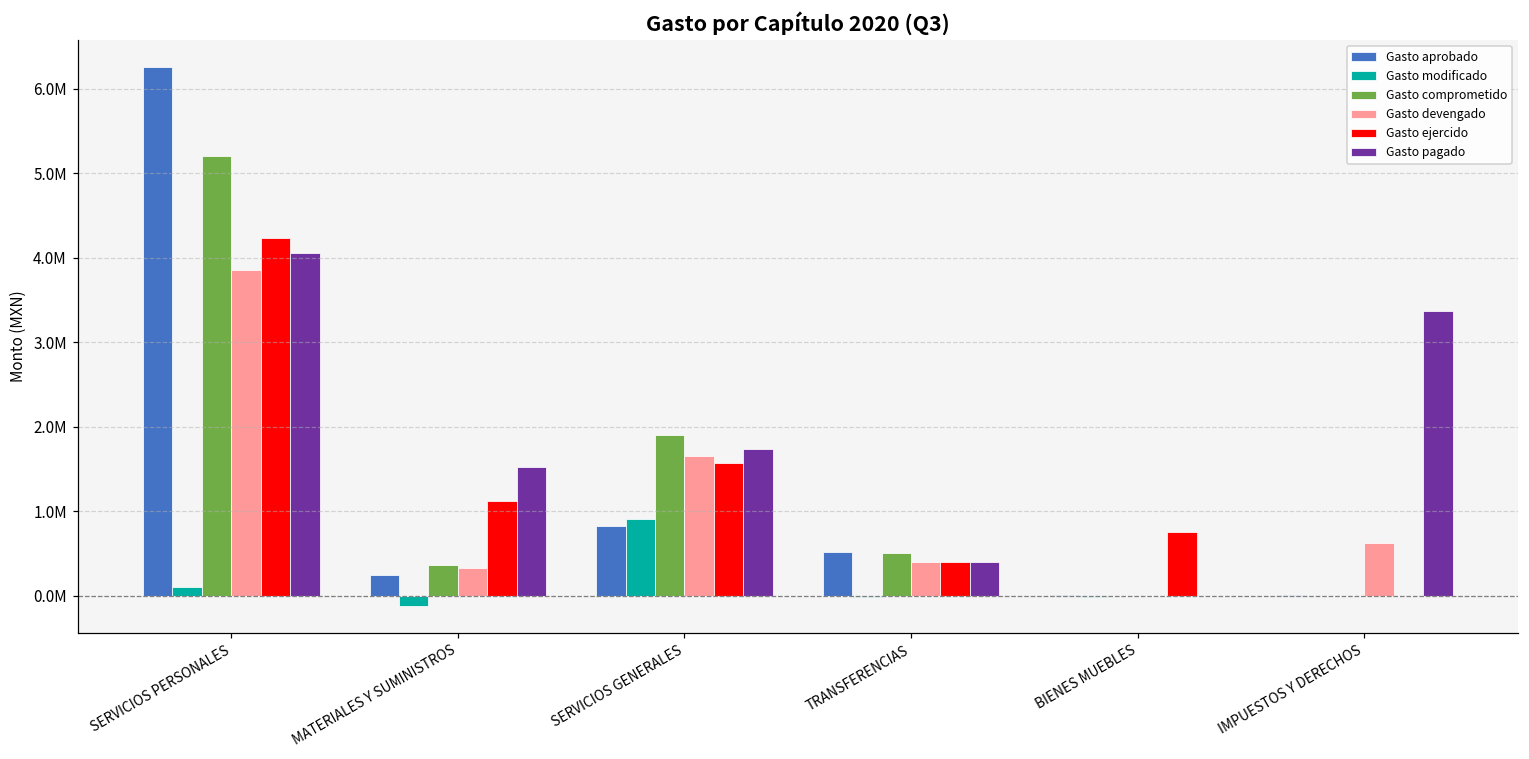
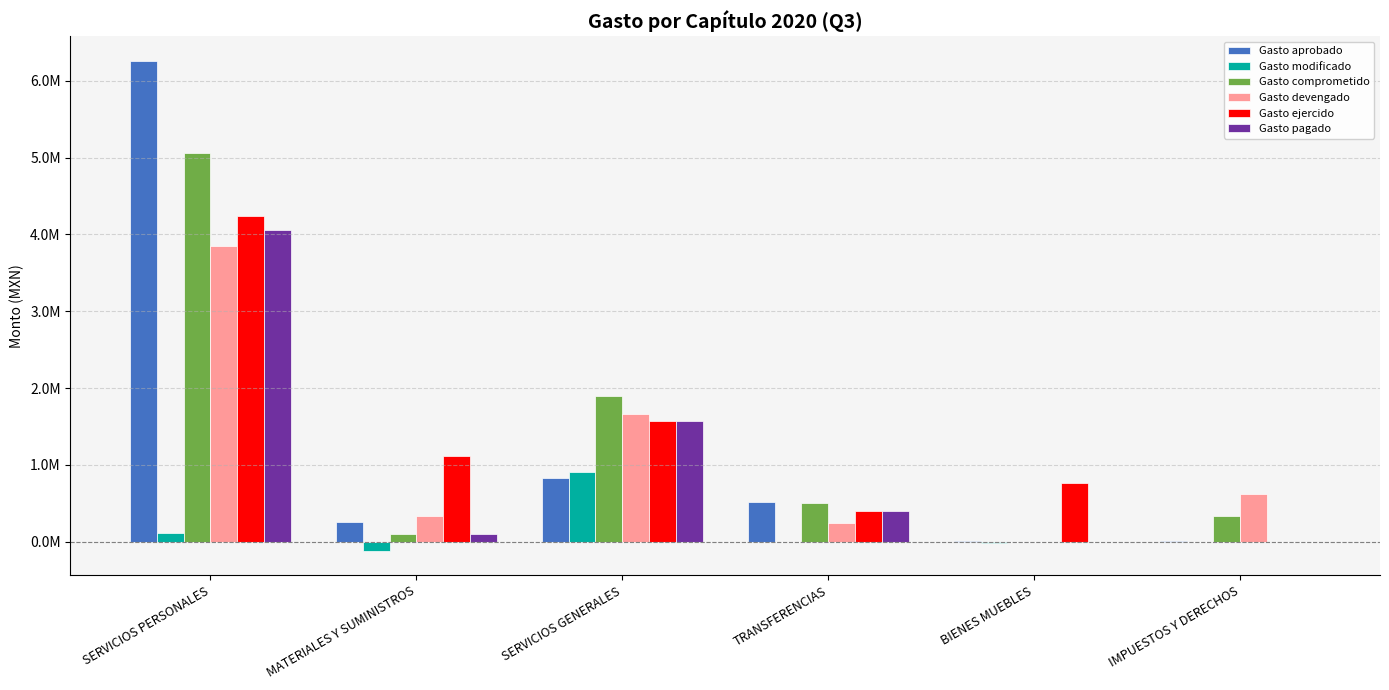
  {
    "Gasto aprobado": {
      "SERVICIOS PERSONALES": 6300000,
      "MATERIALES Y SUMINISTROS": 200000,
      "SERVICIOS GENERALES": 800000,
      "TRANSFERENCIAS": 500000
    },
    "Gasto modificado": {
      "SERVICIOS PERSONALES": 100000,
      "MATERIALES Y SUMINISTROS": -100000,
      "SERVICIOS GENERALES": 900000
    },
    "Gasto comprometido": {
-     "SERVICIOS PERSONALES": 5200000,
-     "MATERIALES Y SUMINISTROS": 400000,
+     "SERVICIOS PERSONALES": 5100000,
+     "MATERIALES Y SUMINISTROS": 100000,
      "SERVICIOS GENERALES": 1900000,
      "TRANSFERENCIAS": 500000,
      "BIENES MUEBLES": 0,
-     "IMPUESTOS Y DERECHOS": 0
+     "IMPUESTOS Y DERECHOS": 300000
    },
    "Gasto devengado": {
      "SERVICIOS PERSONALES": 3900000,
      "MATERIALES Y SUMINISTROS": 300000,
      "SERVICIOS GENERALES": 1700000,
-     "TRANSFERENCIAS": 400000,
+     "TRANSFERENCIAS": 200000,
      "BIENES MUEBLES": 0,
      "IMPUESTOS Y DERECHOS": 600000
    },
    "Gasto ejercido": {
      "SERVICIOS PERSONALES": 4200000,
      "MATERIALES Y SUMINISTROS": 1100000,
      "SERVICIOS GENERALES": 1600000,
      "TRANSFERENCIAS": 400000,
      "BIENES MUEBLES": 800000,
      "IMPUESTOS Y DERECHOS": 0
    },
    "Gasto pagado": {
      "SERVICIOS PERSONALES": 4100000,
-     "MATERIALES Y SUMINISTROS": 1500000,
-     "SERVICIOS GENERALES": 1700000,
+     "MATERIALES Y SUMINISTROS": 100000,
+     "SERVICIOS GENERALES": 1600000,
      "TRANSFERENCIAS": 400000,
      "BIENES MUEBLES": 0,
-     "IMPUESTOS Y DERECHOS": 3400000
+     "IMPUESTOS Y DERECHOS": 0
    }
  }
